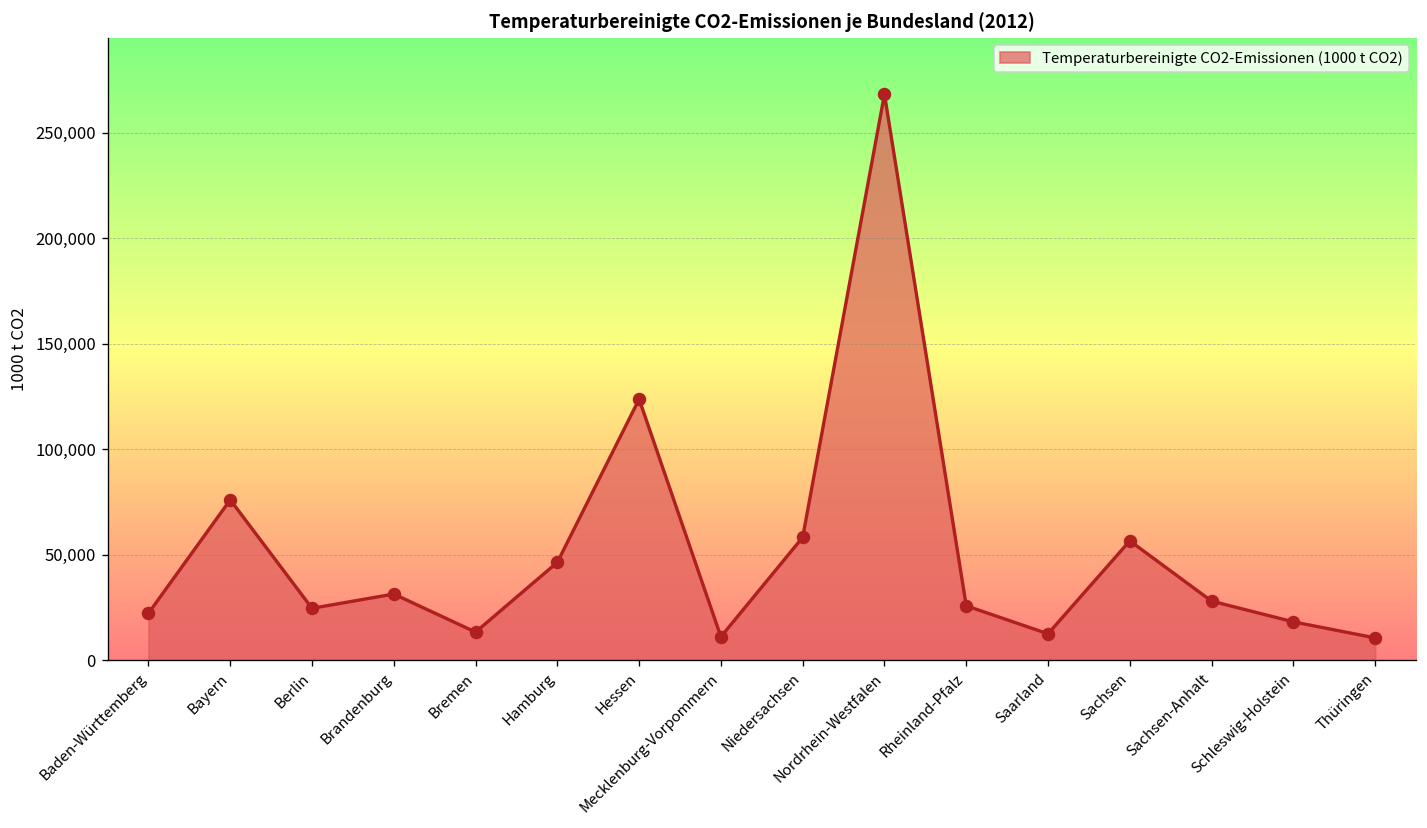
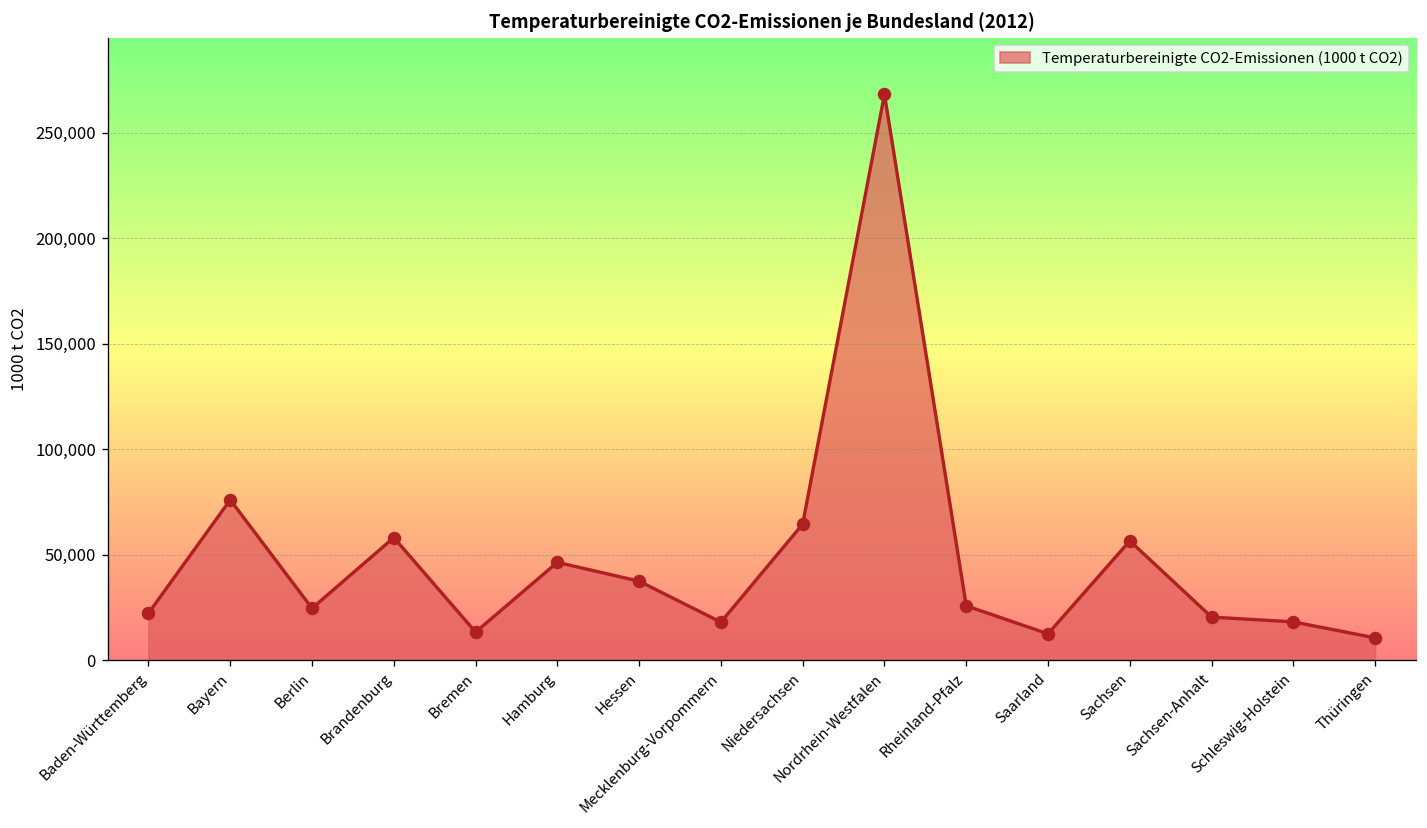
  {
    "Baden-Württemberg": "22,000",
    "Bayern": "76,000",
    "Berlin": "25,000",
-   "Brandenburg": "31,000",
+   "Brandenburg": "58,000",
    "Bremen": "13,000",
    "Hamburg": "46,000",
-   "Hessen": "124,000",
-   "Mecklenburg-Vorpommern": "11,000",
-   "Niedersachsen": "58,000",
+   "Hessen": "37,000",
+   "Mecklenburg-Vorpommern": "18,000",
+   "Niedersachsen": "65,000",
    "Nordrhein-Westfalen": "268,000",
    "Rheinland-Pfalz": "26,000",
    "Saarland": "13,000",
    "Sachsen": "57,000",
-   "Sachsen-Anhalt": "28,000",
+   "Sachsen-Anhalt": "20,000",
    "Schleswig-Holstein": "18,000",
    "Thüringen": "11,000"
  }
